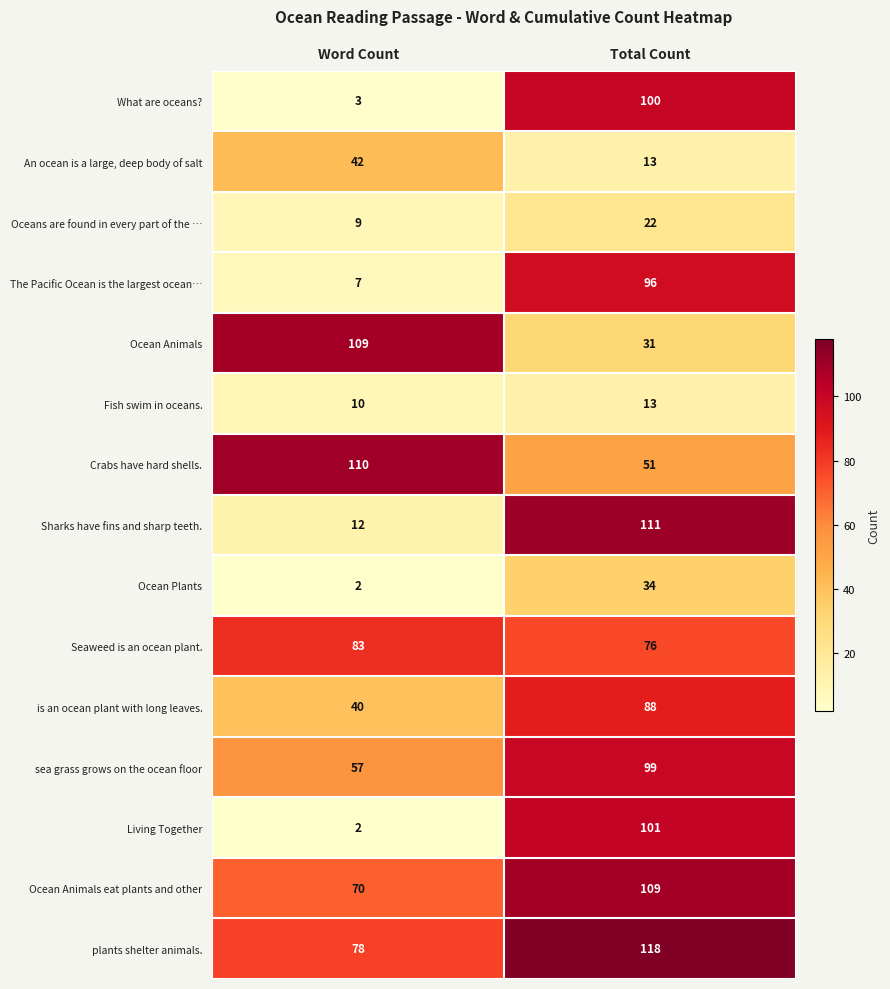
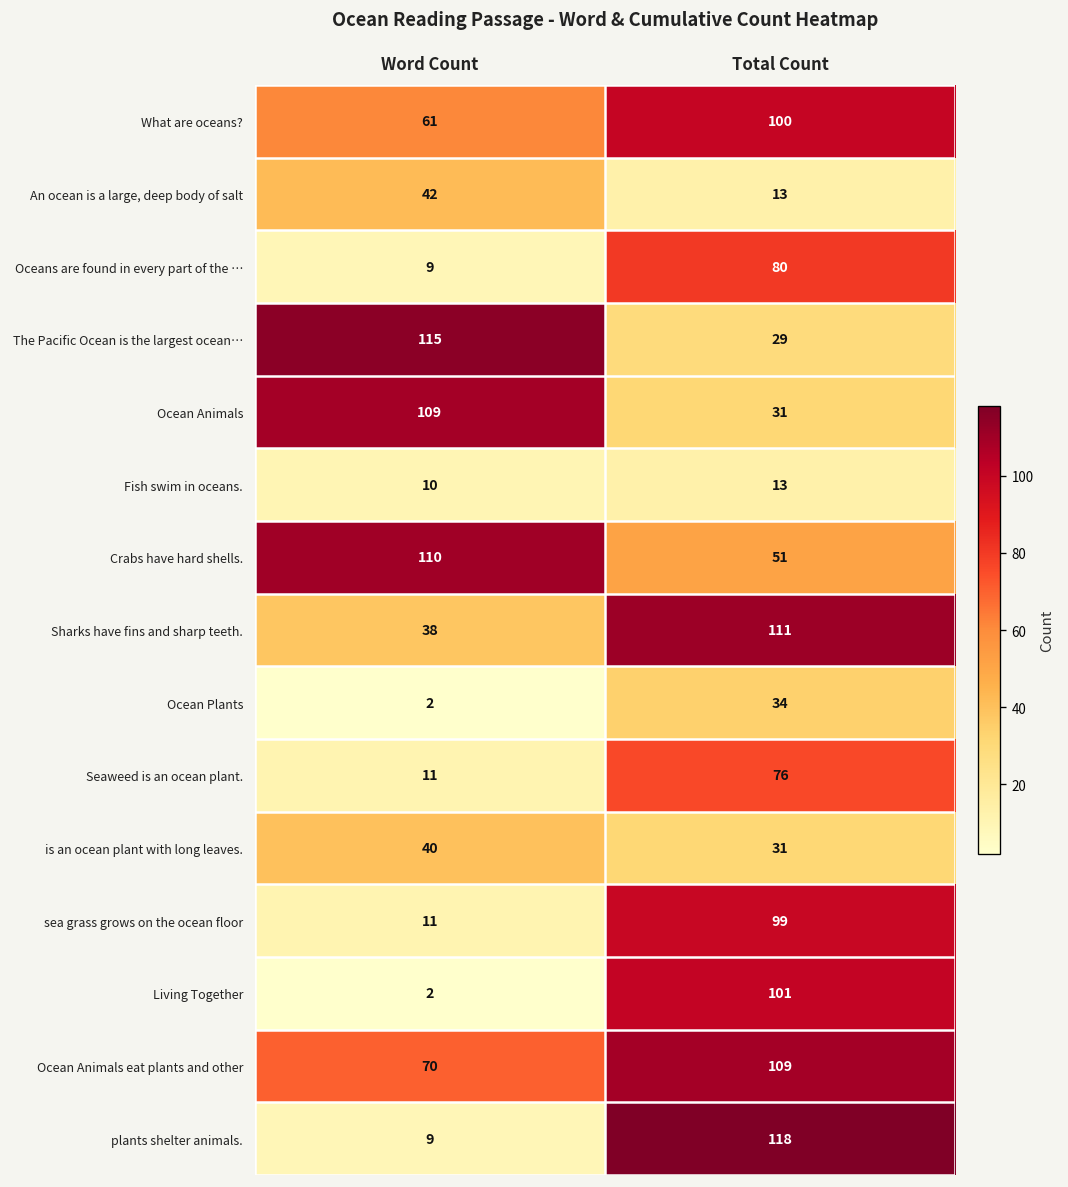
  {
    "What are oceans?": {
-     "Word Count": 3,
+     "Word Count": 61,
      "Total Count": 100
    },
    "An ocean is a large, deep body of salt": {
      "Word Count": 42,
      "Total Count": 13
    },
    "Oceans are found in every part of the …": {
      "Word Count": 9,
-     "Total Count": 22
+     "Total Count": 80
    },
    "The Pacific Ocean is the largest ocean…": {
-     "Word Count": 7,
-     "Total Count": 96
+     "Word Count": 115,
+     "Total Count": 29
    },
    "Ocean Animals": {
      "Word Count": 109,
      "Total Count": 31
    },
    "Fish swim in oceans.": {
      "Word Count": 10,
      "Total Count": 13
    },
    "Crabs have hard shells.": {
      "Word Count": 110,
      "Total Count": 51
    },
    "Sharks have fins and sharp teeth.": {
-     "Word Count": 12,
+     "Word Count": 38,
      "Total Count": 111
    },
    "Ocean Plants": {
      "Word Count": 2,
      "Total Count": 34
    },
    "Seaweed is an ocean plant.": {
-     "Word Count": 83,
+     "Word Count": 11,
      "Total Count": 76
    },
    "is an ocean plant with long leaves.": {
      "Word Count": 40,
-     "Total Count": 88
+     "Total Count": 31
    },
    "sea grass grows on the ocean floor": {
-     "Word Count": 57,
+     "Word Count": 11,
      "Total Count": 99
    },
    "Living Together": {
      "Word Count": 2,
      "Total Count": 101
    },
    "Ocean Animals eat plants and other": {
      "Word Count": 70,
      "Total Count": 109
    },
    "plants shelter animals.": {
-     "Word Count": 78,
+     "Word Count": 9,
      "Total Count": 118
    }
  }
